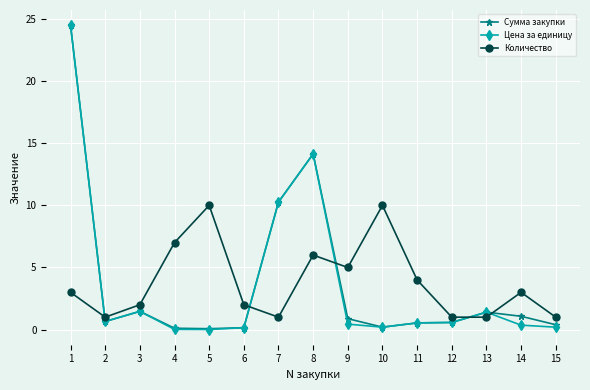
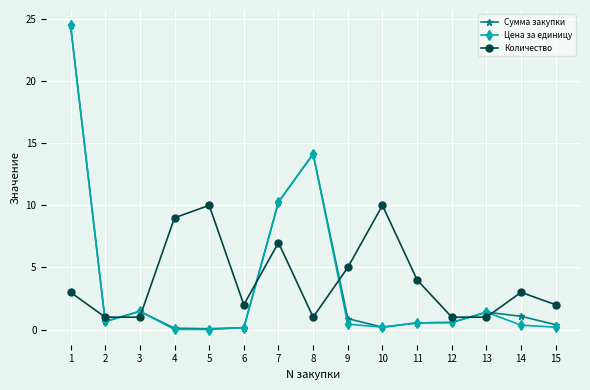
  {
    "Количество": {
      "1": 3,
      "2": 1,
-     "3": 2,
-     "4": 7,
+     "3": 1,
+     "4": 9,
      "5": 10,
      "6": 2,
-     "7": 1,
-     "8": 6,
+     "7": 7,
+     "8": 1,
      "9": 5,
      "10": 10,
      "11": 4,
      "12": 1,
      "13": 1,
      "14": 3,
-     "15": 1
+     "15": 2
    }
  }
